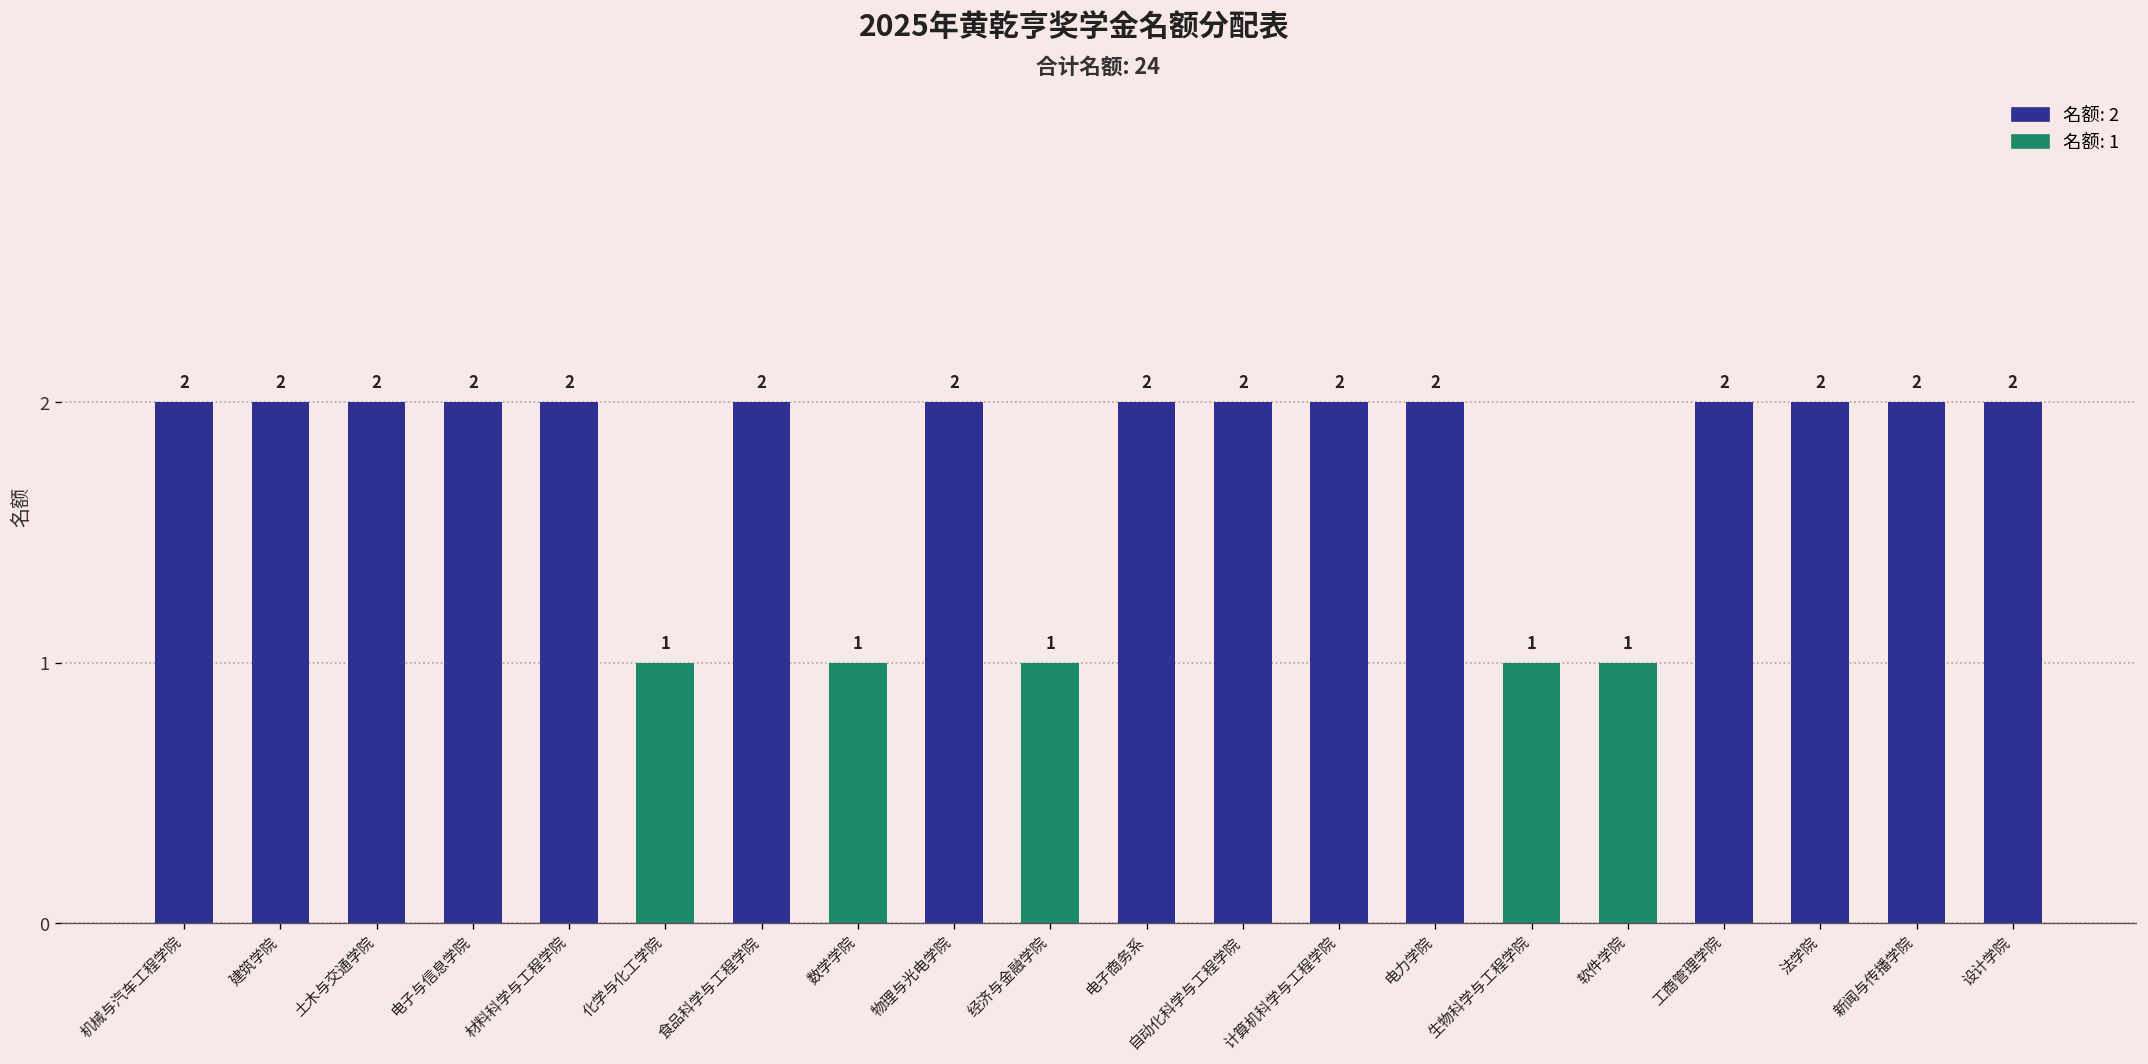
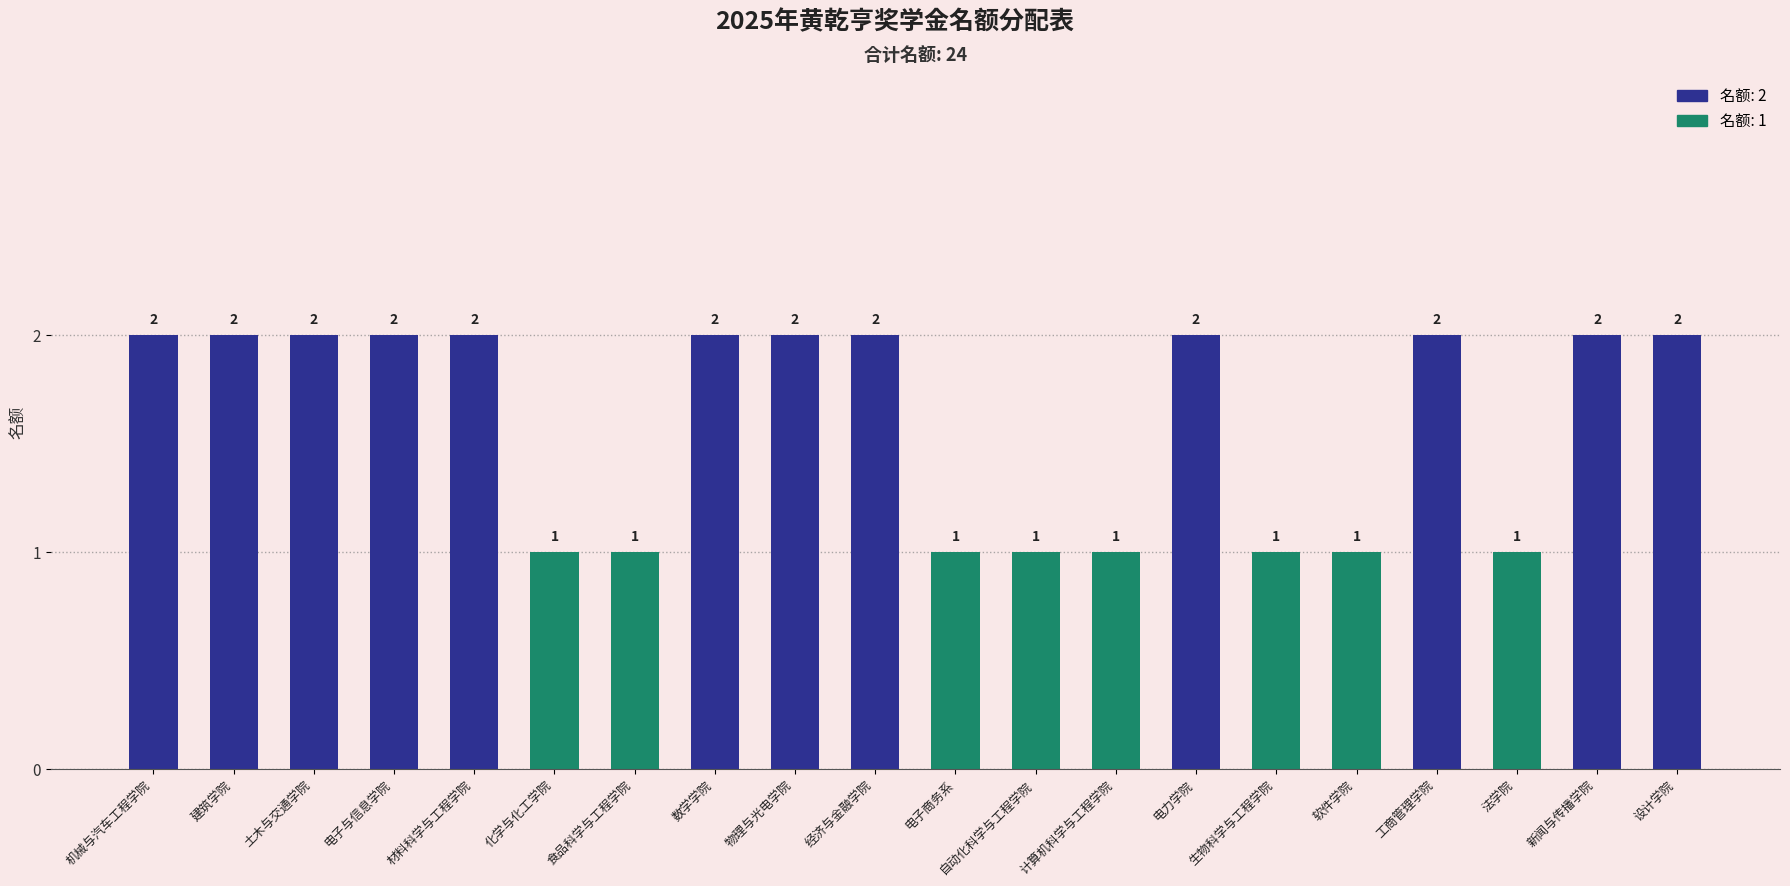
  {
    "机械与汽车工程学院": 2,
    "建筑学院": 2,
    "土木与交通学院": 2,
    "电子与信息学院": 2,
    "材料科学与工程学院": 2,
    "化学与化工学院": 1,
-   "食品科学与工程学院": 2,
-   "数学学院": 1,
+   "食品科学与工程学院": 1,
+   "数学学院": 2,
    "物理与光电学院": 2,
-   "经济与金融学院": 1,
-   "电子商务系": 2,
-   "自动化科学与工程学院": 2,
-   "计算机科学与工程学院": 2,
+   "经济与金融学院": 2,
+   "电子商务系": 1,
+   "自动化科学与工程学院": 1,
+   "计算机科学与工程学院": 1,
    "电力学院": 2,
    "生物科学与工程学院": 1,
    "软件学院": 1,
    "工商管理学院": 2,
-   "法学院": 2,
+   "法学院": 1,
    "新闻与传播学院": 2,
    "设计学院": 2
  }
